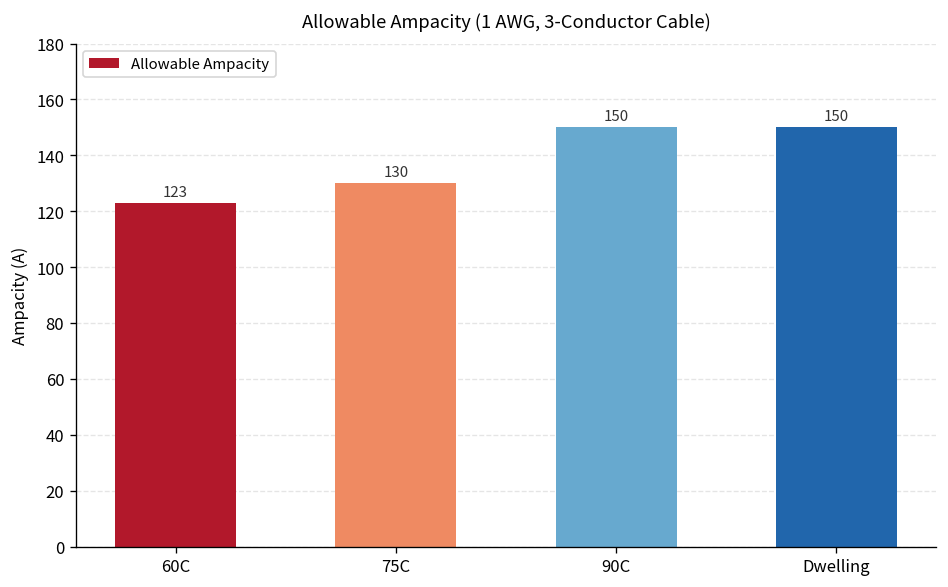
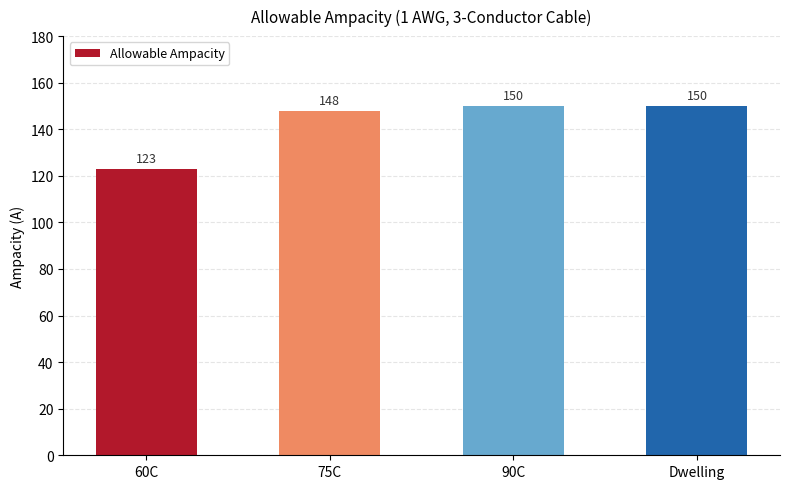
  {
    "60C": 123,
-   "75C": 130,
+   "75C": 148,
    "90C": 150,
    "Dwelling": 150
  }
